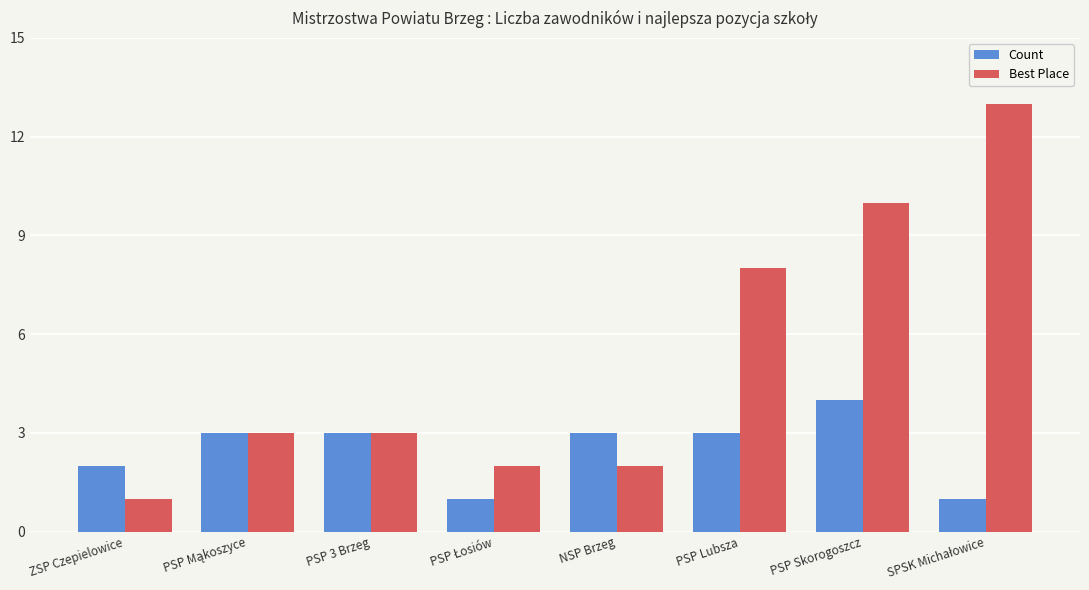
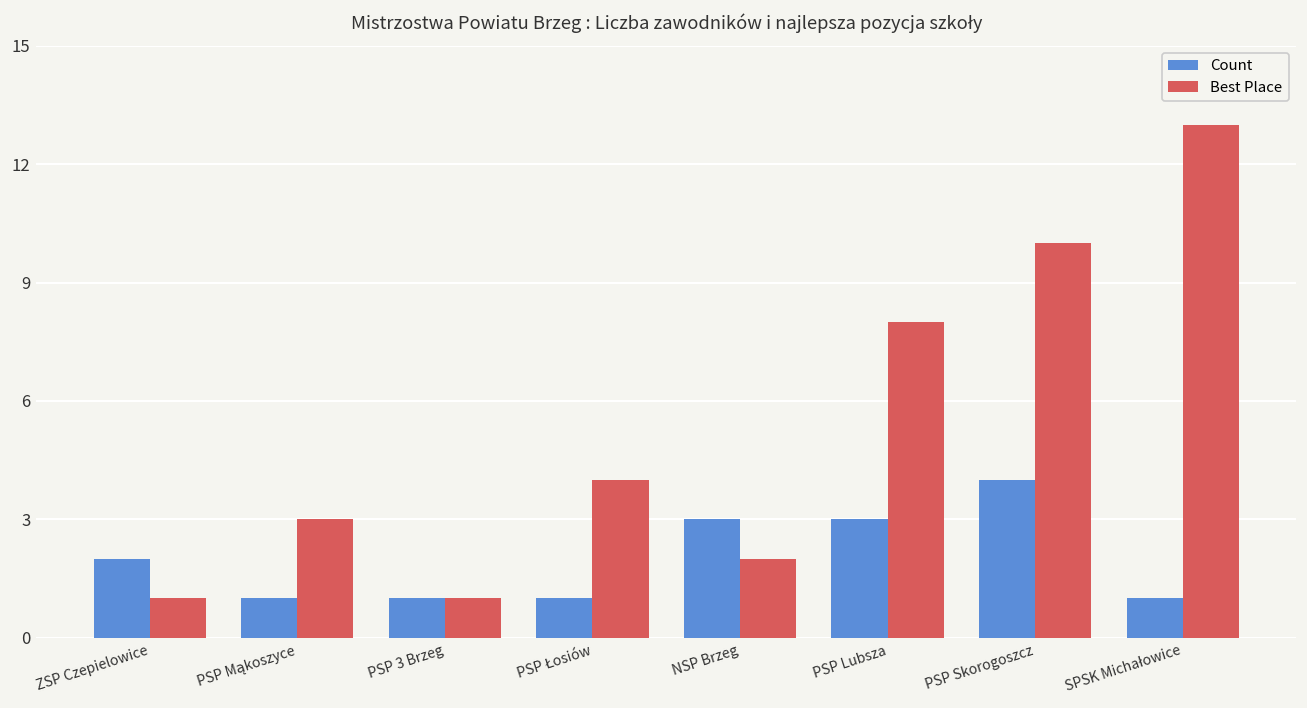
  {
    "Count": {
      "ZSP Czepielowice": 2,
-     "PSP Mąkoszyce": 3,
-     "PSP 3 Brzeg": 3,
+     "PSP Mąkoszyce": 1,
+     "PSP 3 Brzeg": 1,
      "PSP Łosiów": 1,
      "NSP Brzeg": 3,
      "PSP Lubsza": 3,
      "PSP Skorogoszcz": 4,
      "SPSK Michałowice": 1
    },
    "Best Place": {
      "ZSP Czepielowice": 1,
      "PSP Mąkoszyce": 3,
-     "PSP 3 Brzeg": 3,
-     "PSP Łosiów": 2,
+     "PSP 3 Brzeg": 1,
+     "PSP Łosiów": 4,
      "NSP Brzeg": 2,
      "PSP Lubsza": 8,
      "PSP Skorogoszcz": 10,
      "SPSK Michałowice": 13
    }
  }
